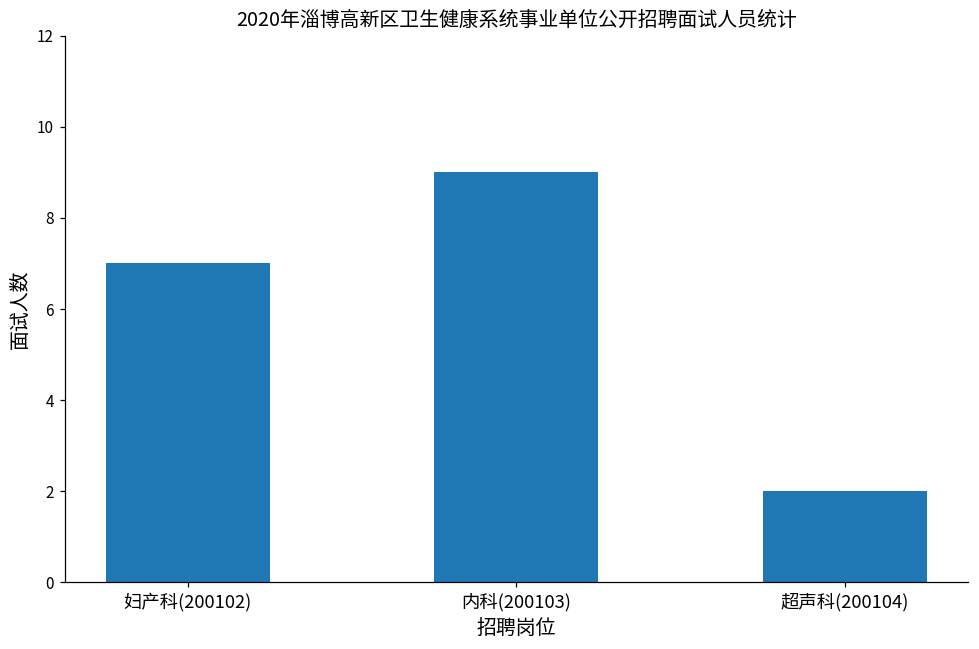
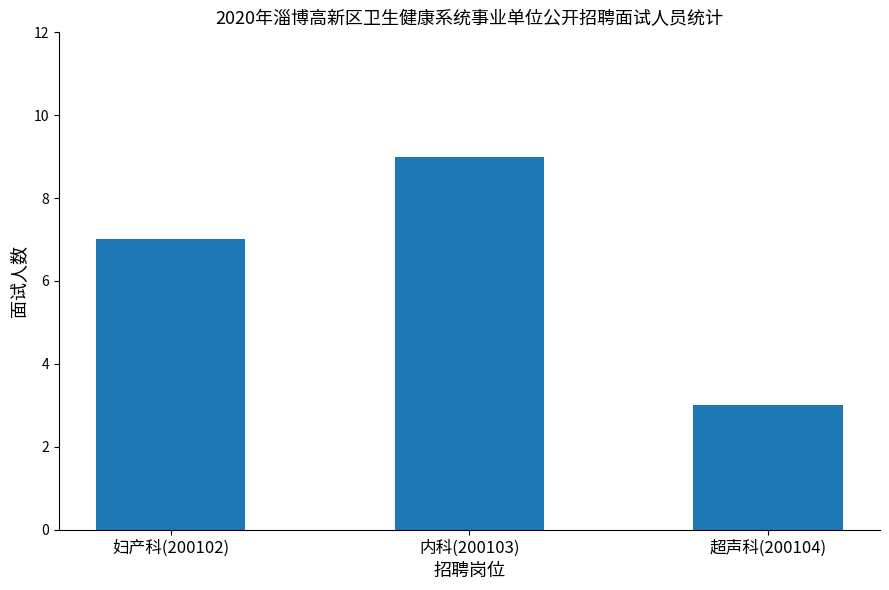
  {
    "妇产科(200102)": 7,
    "内科(200103)": 9,
-   "超声科(200104)": 2
+   "超声科(200104)": 3
  }
